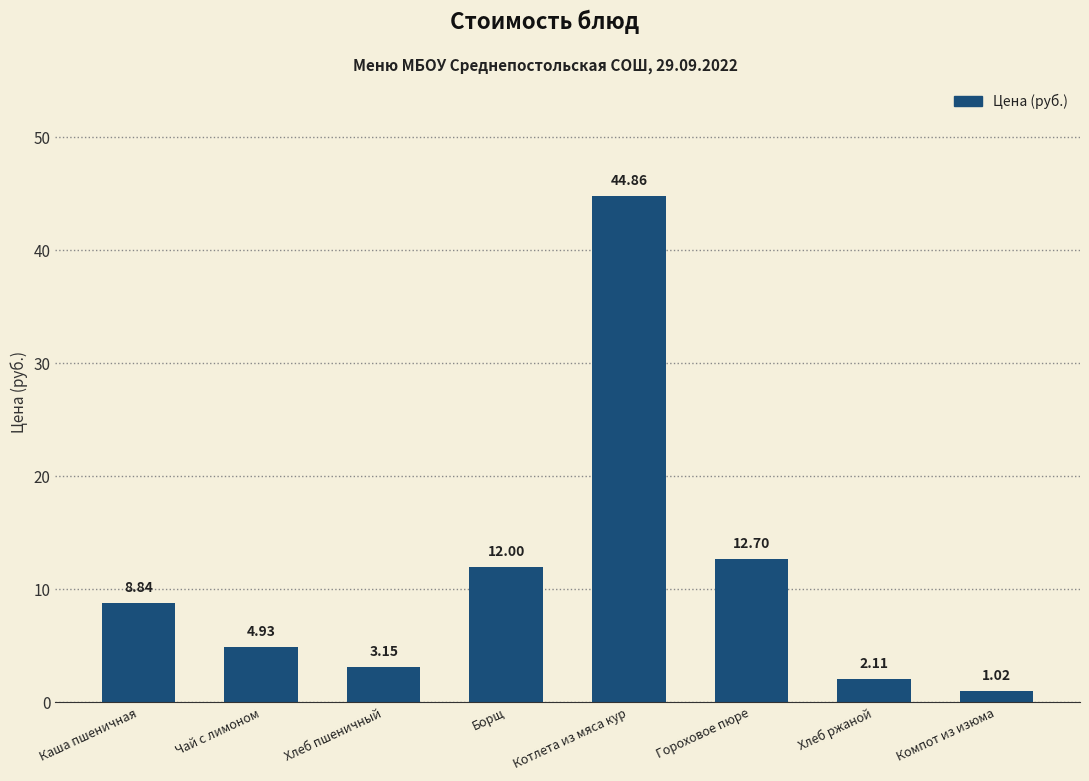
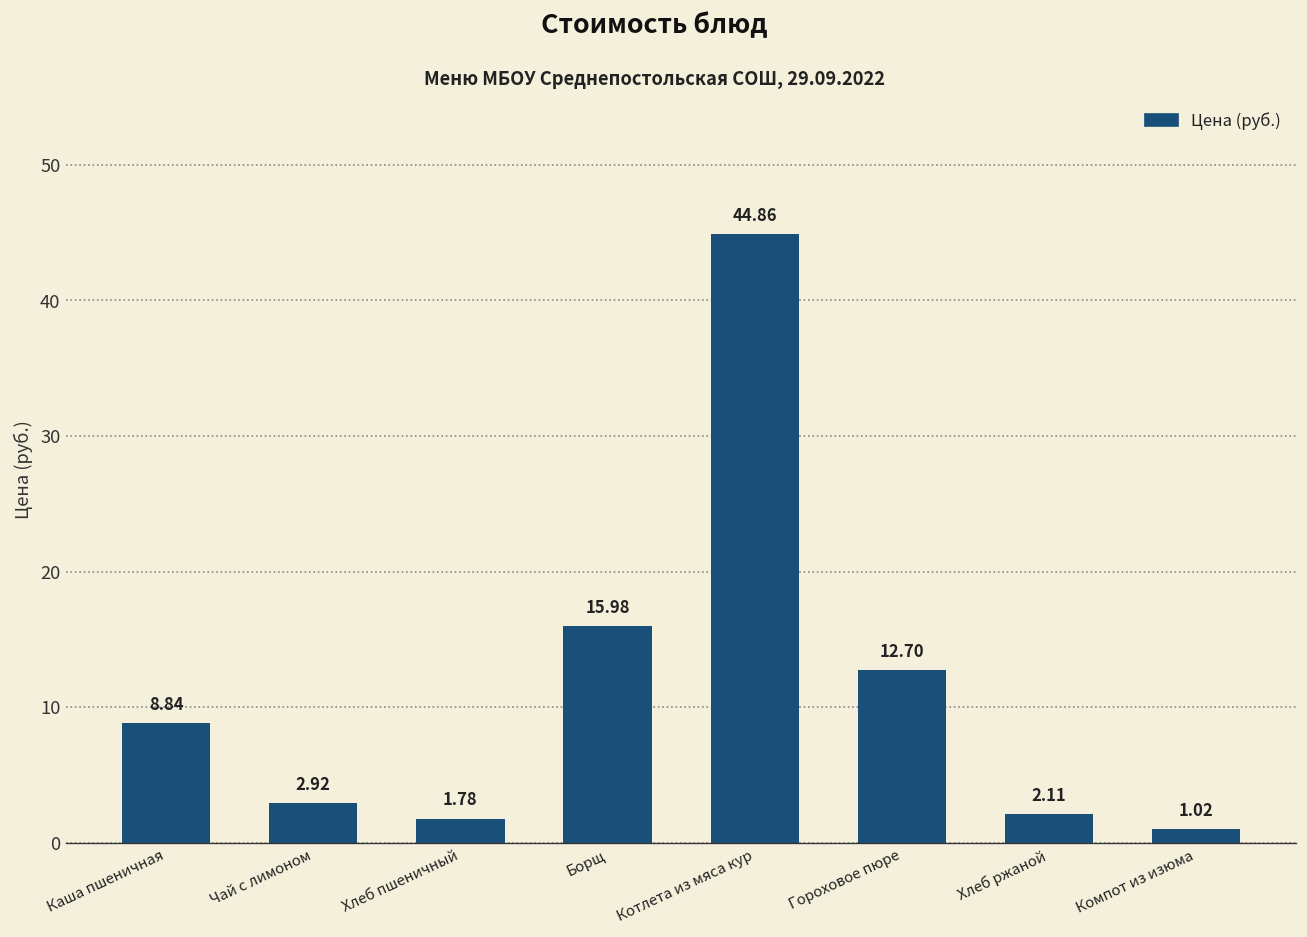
  {
    "Каша пшеничная": 8.84,
-   "Чай с лимоном": 4.93,
-   "Хлеб пшеничный": 3.15,
-   "Борщ": 12.00,
+   "Чай с лимоном": 2.92,
+   "Хлеб пшеничный": 1.78,
+   "Борщ": 15.98,
    "Котлета из мяса кур": 44.86,
    "Гороховое пюре": 12.70,
    "Хлеб ржаной": 2.11,
    "Компот из изюма": 1.02
  }
